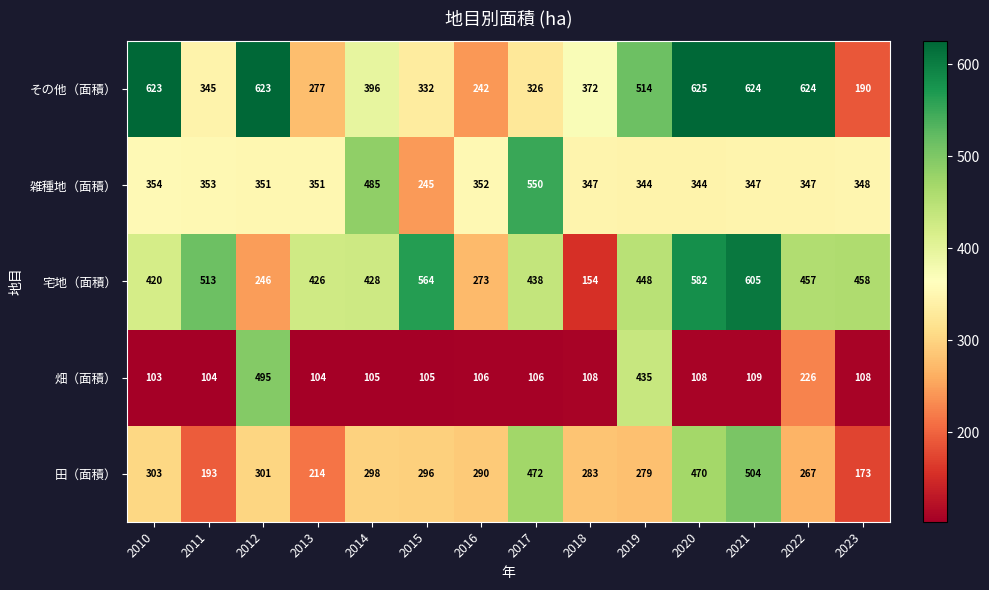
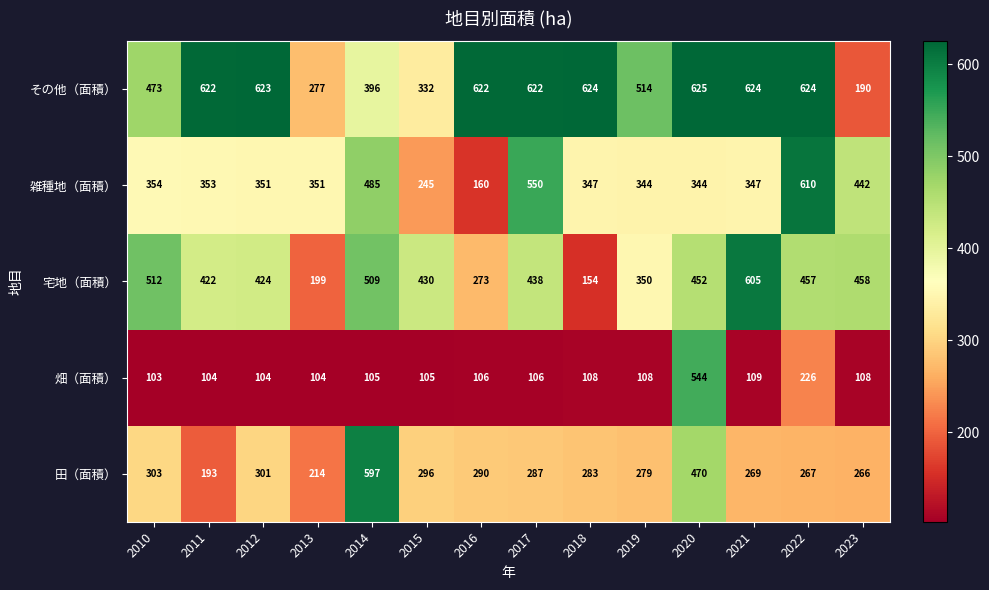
  {
    "その他（面積）": {
-     "2010": 623,
-     "2011": 345,
+     "2010": 473,
+     "2011": 622,
      "2012": 623,
      "2013": 277,
      "2014": 396,
      "2015": 332,
-     "2016": 242,
-     "2017": 326,
-     "2018": 372,
+     "2016": 622,
+     "2017": 622,
+     "2018": 624,
      "2019": 514,
      "2020": 625,
      "2021": 624,
      "2022": 624,
      "2023": 190
    },
    "雑種地（面積）": {
      "2010": 354,
      "2011": 353,
      "2012": 351,
      "2013": 351,
      "2014": 485,
      "2015": 245,
-     "2016": 352,
+     "2016": 160,
      "2017": 550,
      "2018": 347,
      "2019": 344,
      "2020": 344,
      "2021": 347,
-     "2022": 347,
-     "2023": 348
+     "2022": 610,
+     "2023": 442
    },
    "宅地（面積）": {
-     "2010": 420,
-     "2011": 513,
-     "2012": 246,
-     "2013": 426,
-     "2014": 428,
-     "2015": 564,
+     "2010": 512,
+     "2011": 422,
+     "2012": 424,
+     "2013": 199,
+     "2014": 509,
+     "2015": 430,
      "2016": 273,
      "2017": 438,
      "2018": 154,
-     "2019": 448,
-     "2020": 582,
+     "2019": 350,
+     "2020": 452,
      "2021": 605,
      "2022": 457,
      "2023": 458
    },
    "畑（面積）": {
      "2010": 103,
      "2011": 104,
-     "2012": 495,
+     "2012": 104,
      "2013": 104,
      "2014": 105,
      "2015": 105,
      "2016": 106,
      "2017": 106,
      "2018": 108,
-     "2019": 435,
-     "2020": 108,
+     "2019": 108,
+     "2020": 544,
      "2021": 109,
      "2022": 226,
      "2023": 108
    },
    "田（面積）": {
      "2010": 303,
      "2011": 193,
      "2012": 301,
      "2013": 214,
-     "2014": 298,
+     "2014": 597,
      "2015": 296,
      "2016": 290,
-     "2017": 472,
+     "2017": 287,
      "2018": 283,
      "2019": 279,
      "2020": 470,
-     "2021": 504,
+     "2021": 269,
      "2022": 267,
-     "2023": 173
+     "2023": 266
    }
  }
